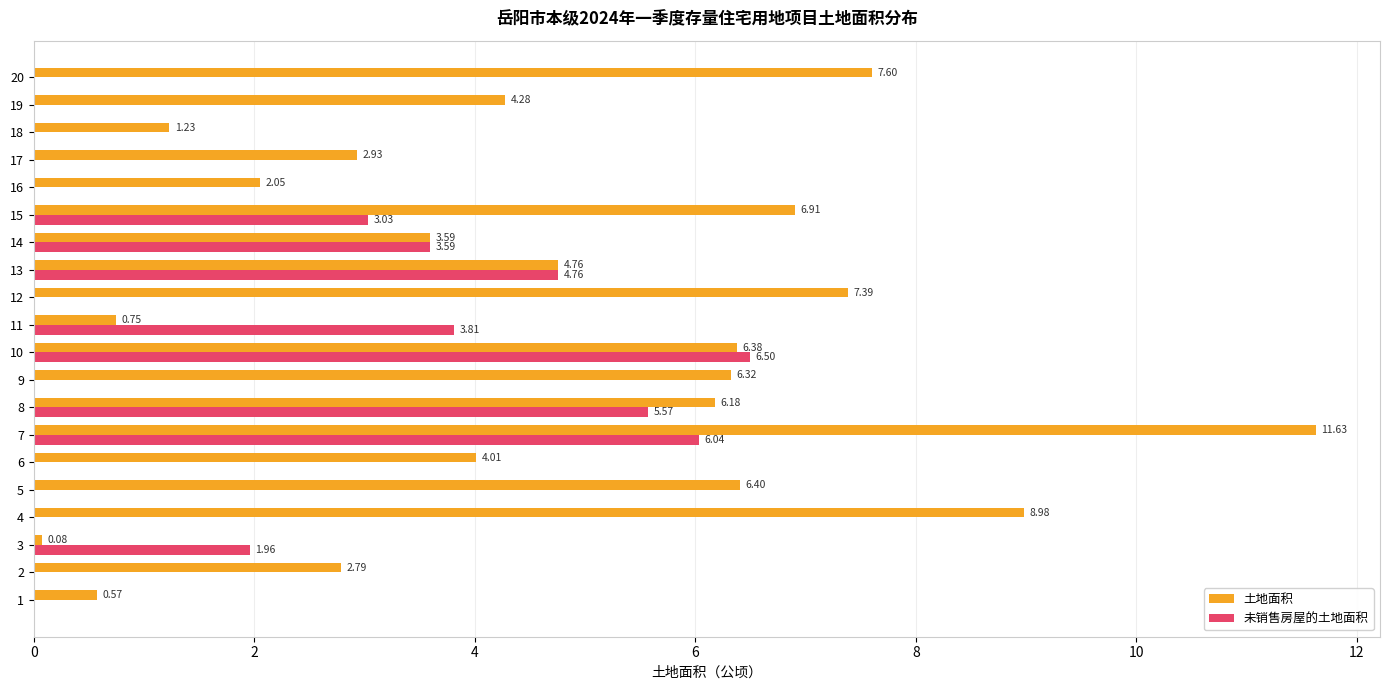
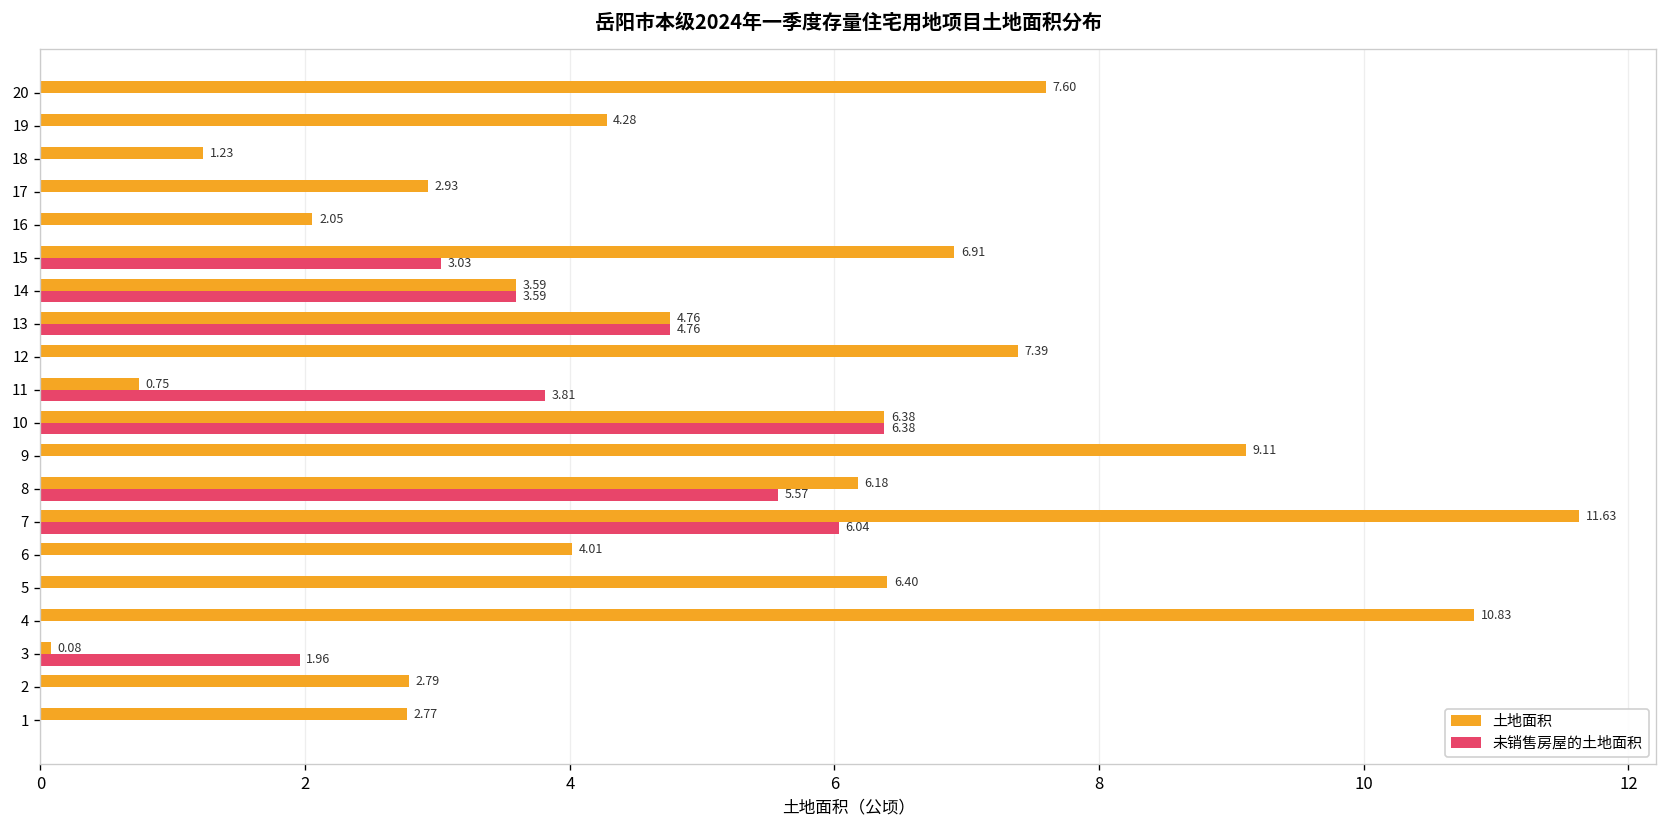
  {
    "土地面积": {
      "20": 7.60,
      "19": 4.28,
      "18": 1.23,
      "17": 2.93,
      "16": 2.05,
      "15": 6.91,
      "14": 3.59,
      "13": 4.76,
      "12": 7.39,
      "11": 0.75,
      "10": 6.38,
-     "9": 6.32,
+     "9": 9.11,
      "8": 6.18,
      "7": 11.63,
      "6": 4.01,
      "5": 6.40,
-     "4": 8.98,
+     "4": 10.83,
      "3": 0.08,
      "2": 2.79,
-     "1": 0.57
+     "1": 2.77
    },
    "未销售房屋的土地面积": {
      "15": 3.03,
      "14": 3.59,
      "13": 4.76,
      "11": 3.81,
-     "10": 6.50,
+     "10": 6.38,
      "8": 5.57,
      "7": 6.04,
      "3": 1.96
    }
  }
